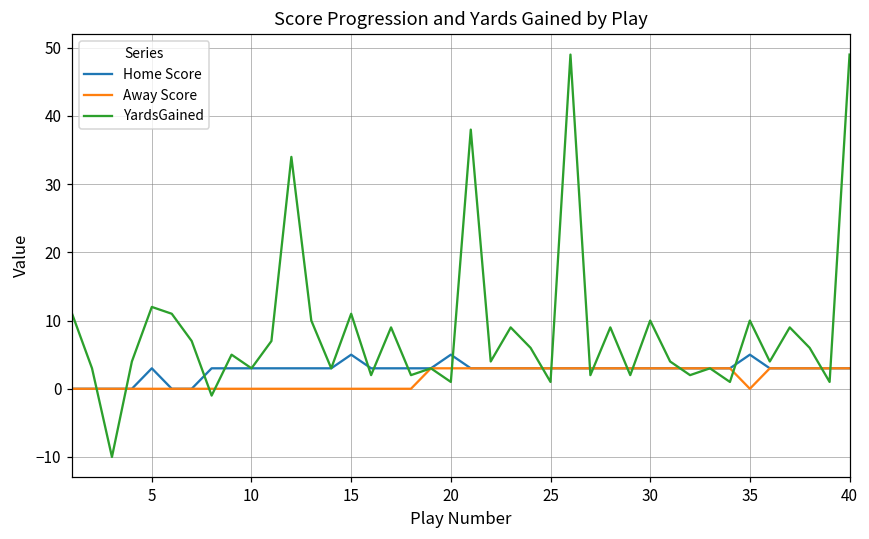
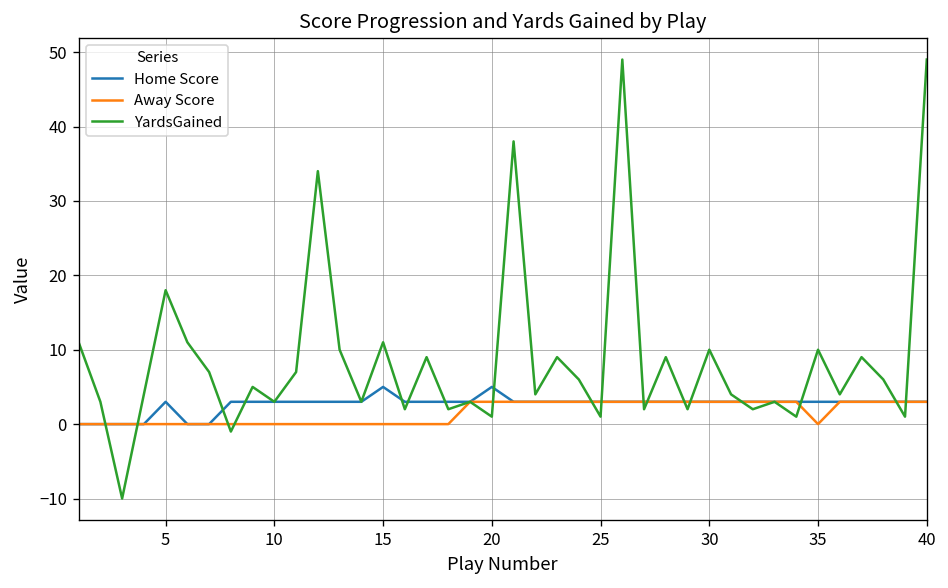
  {
    "Home Score": {
      "5": 3,
      "15": 5,
      "20": 5,
-     "35": 5
+     "35": 3
    },
    "Away Score": {
      "5": 0,
      "10": 0,
      "15": 0,
      "20": 3,
      "35": 0
    },
    "YardsGained": {
-     "5": 12,
+     "5": 18,
      "15": 11,
      "20": 1,
      "25": 1,
      "30": 10,
      "35": 10,
      "40": 49
    }
  }
